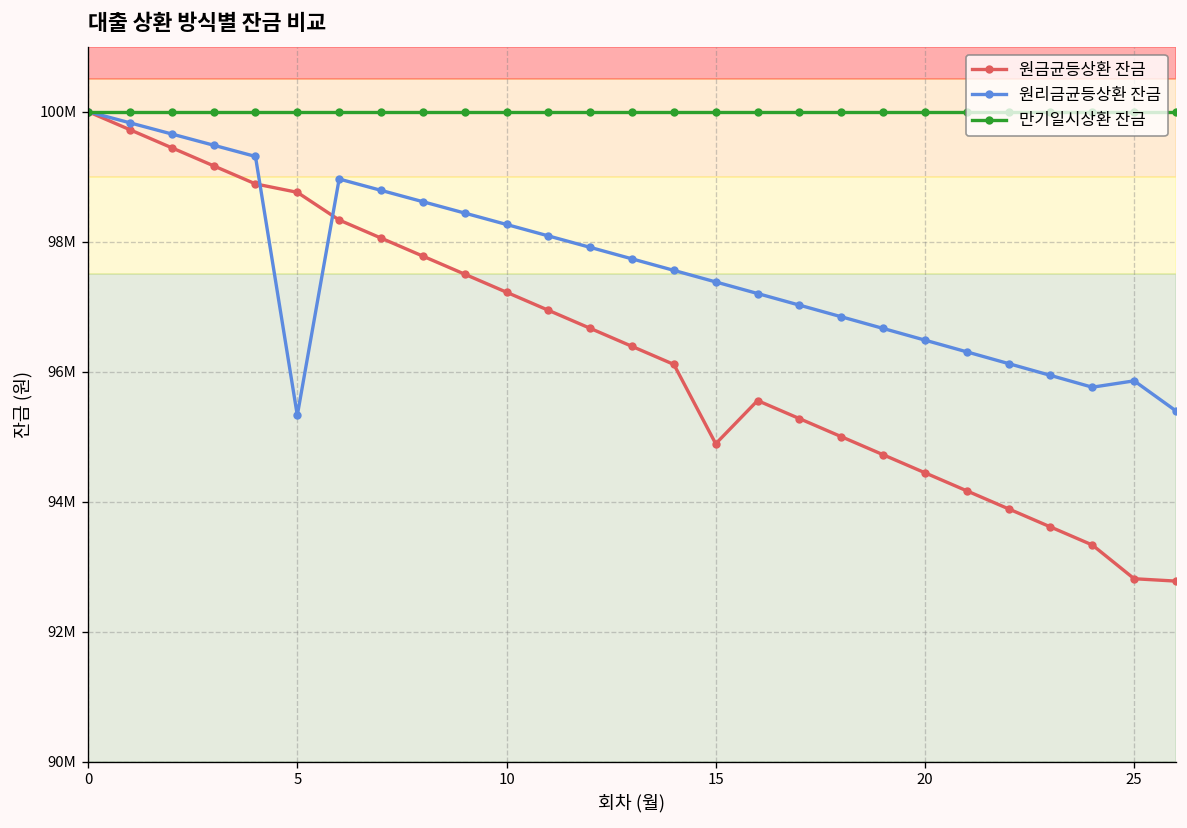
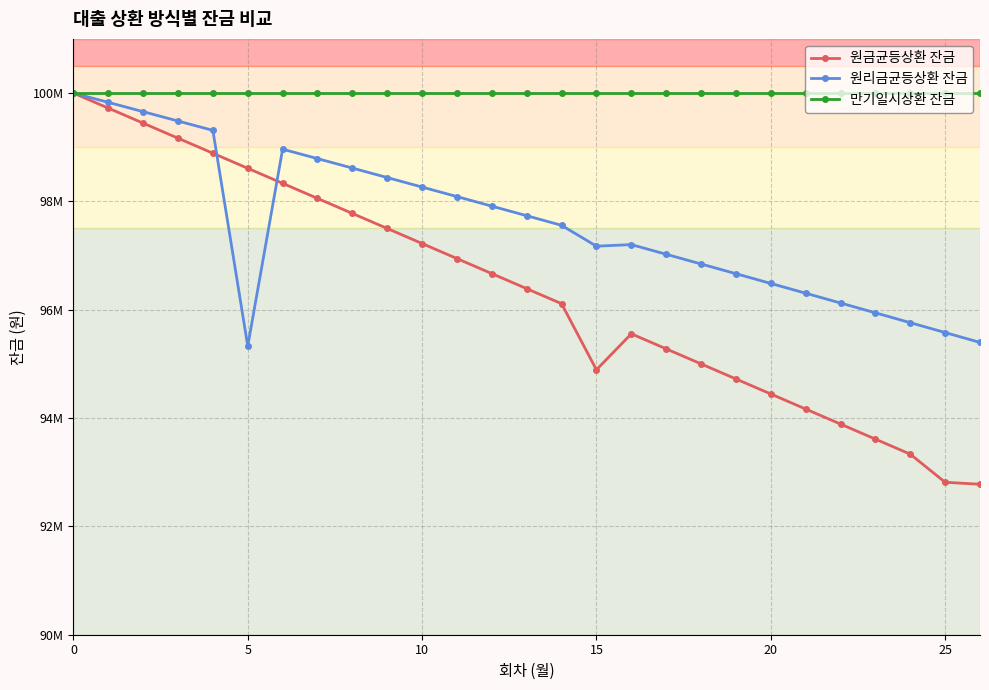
  {
    "원금균등상환 잔금": {
-     "5": 98800000,
+     "5": 98600000,
      "10": 97200000,
      "15": 94900000,
      "20": 94400000,
      "25": 92800000
    },
    "원리금균등상환 잔금": {
      "5": 95300000,
      "10": 98300000,
-     "15": 97400000,
+     "15": 97200000,
      "20": 96500000,
-     "25": 95900000
+     "25": 95600000
    },
    "만기일시상환 잔금": {
      "5": 100000000,
      "10": 100000000,
      "15": 100000000,
      "20": 100000000
    }
  }
